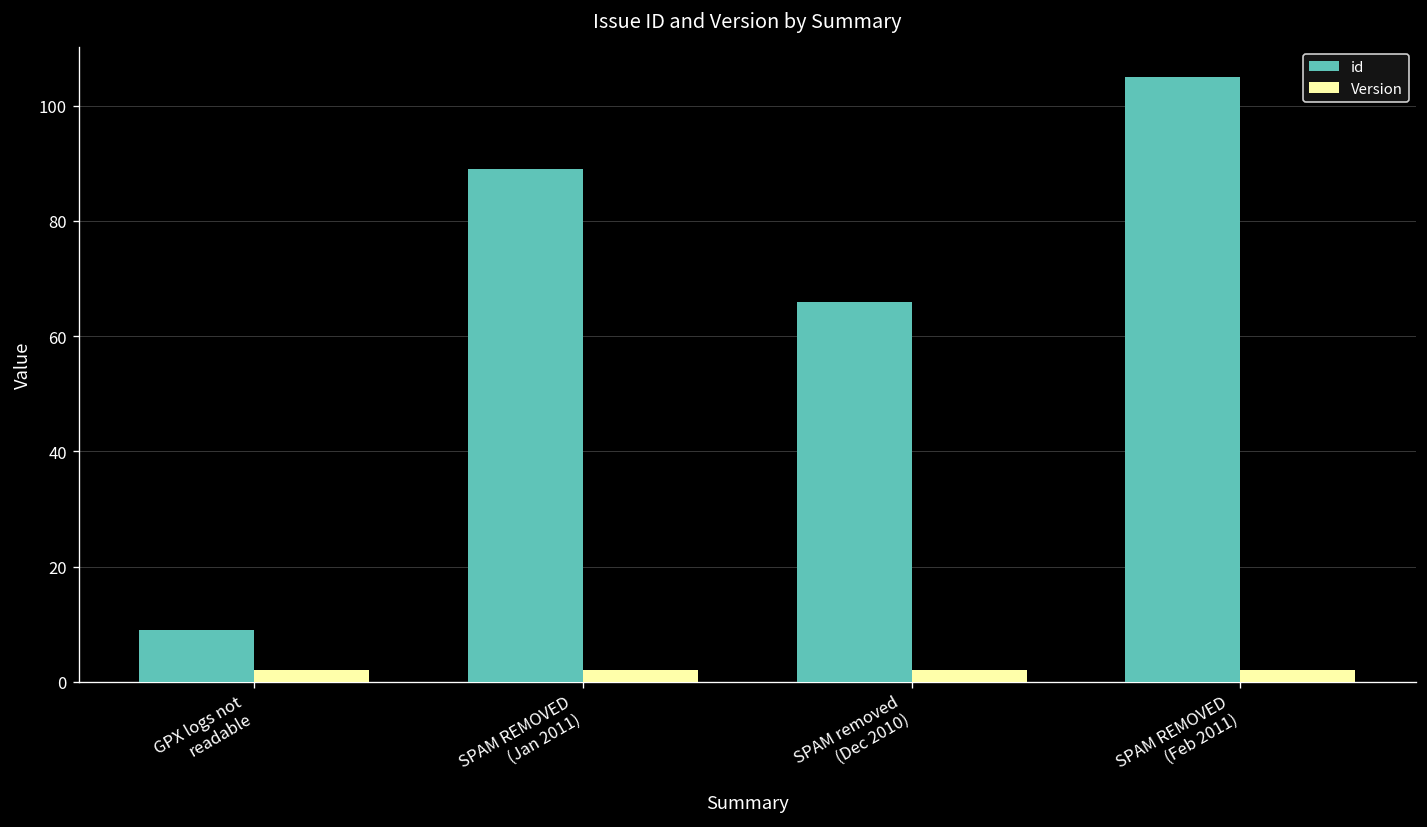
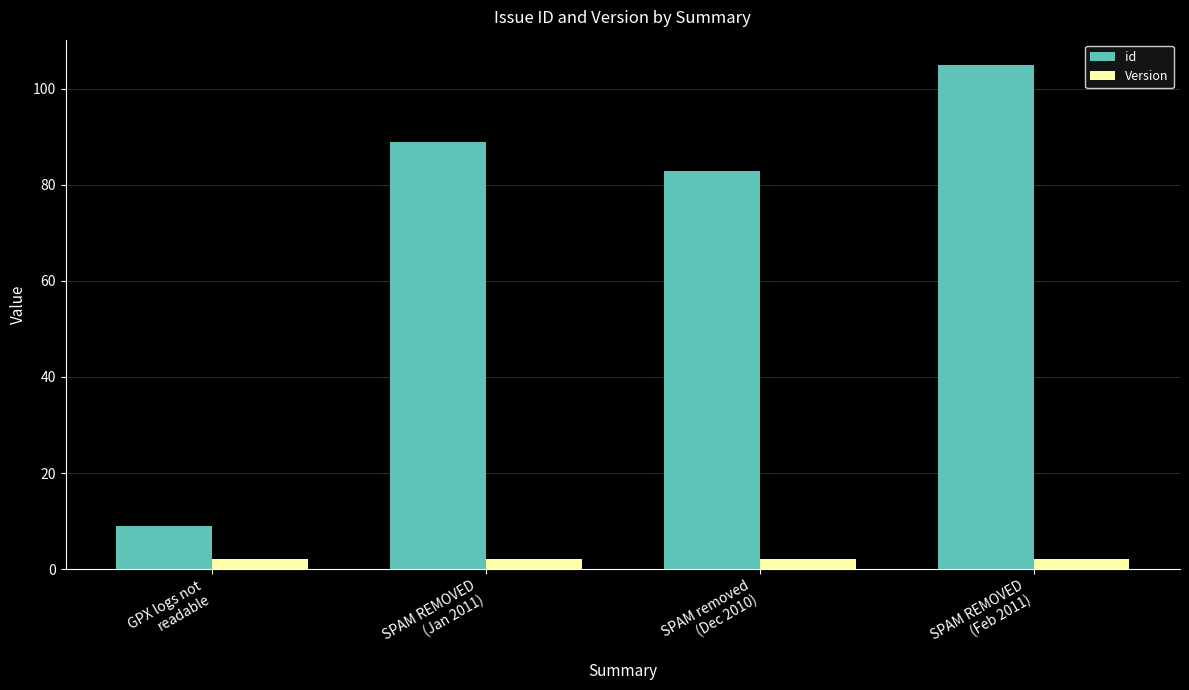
  {
    "id": {
      "GPX logs not readable": 9,
      "SPAM REMOVED (Jan 2011)": 89,
-     "SPAM removed (Dec 2010)": 66,
+     "SPAM removed (Dec 2010)": 83,
      "SPAM REMOVED (Feb 2011)": 105
    },
    "Version": {
      "GPX logs not readable": 2,
      "SPAM REMOVED (Jan 2011)": 2,
      "SPAM removed (Dec 2010)": 2,
      "SPAM REMOVED (Feb 2011)": 2
    }
  }
